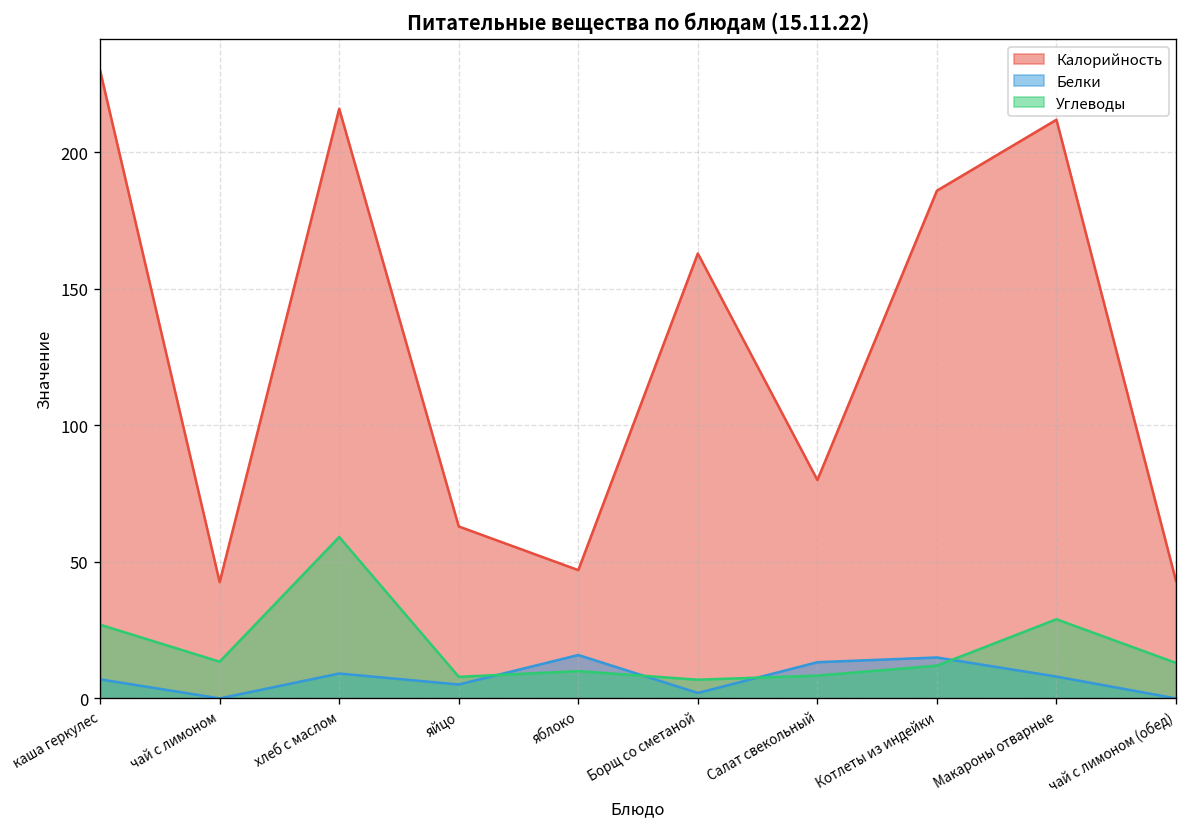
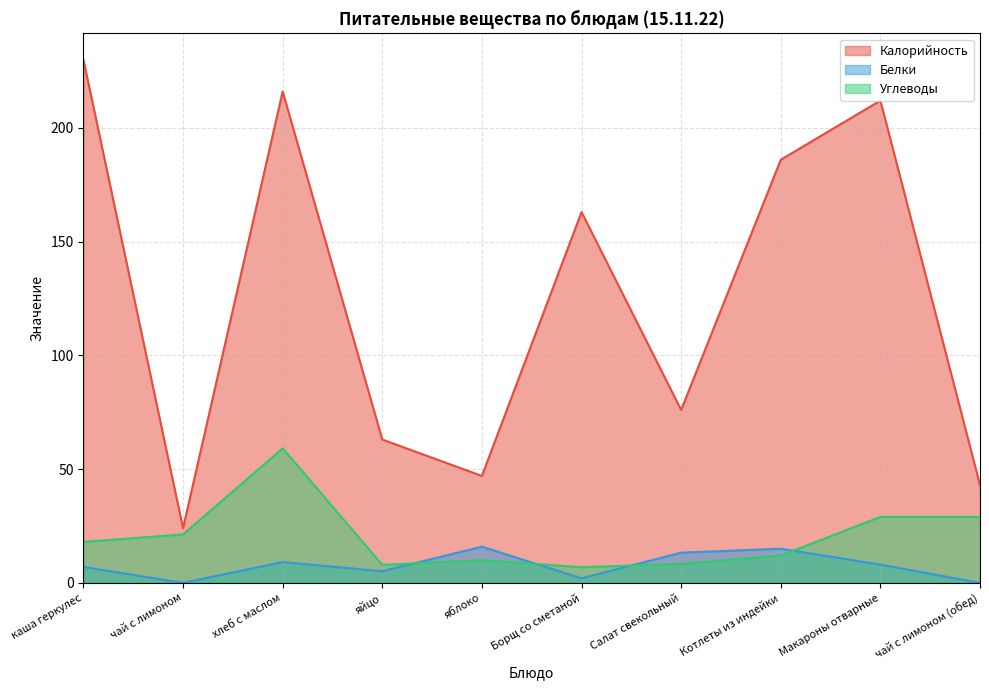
  {
    "Калорийность": {
      "каша геркулес": 230,
-     "чай с лимоном": 43,
+     "чай с лимоном": 24,
      "хлеб с маслом": 216,
      "яйцо": 63,
      "яблоко": 47,
      "Борщ со сметаной": 163,
-     "Салат свекольный": 80,
+     "Салат свекольный": 76,
      "Котлеты из индейки": 186,
      "чай с лимоном (обед)": 43
    },
    "Белки": {
      "каша геркулес": 7,
      "чай с лимоном": 0,
      "хлеб с маслом": 9,
      "яйцо": 5,
      "яблоко": 16,
      "Борщ со сметаной": 2,
      "Салат свекольный": 13,
      "Котлеты из индейки": 15,
      "Макароны отварные": 8,
      "чай с лимоном (обед)": 0
    },
    "Углеводы": {
-     "каша геркулес": 27,
-     "чай с лимоном": 13,
+     "каша геркулес": 18,
+     "чай с лимоном": 21,
      "хлеб с маслом": 59,
      "яйцо": 8,
      "яблоко": 10,
      "Борщ со сметаной": 7,
      "Салат свекольный": 8,
      "Котлеты из индейки": 12,
      "Макароны отварные": 29,
-     "чай с лимоном (обед)": 13
+     "чай с лимоном (обед)": 29
    }
  }
